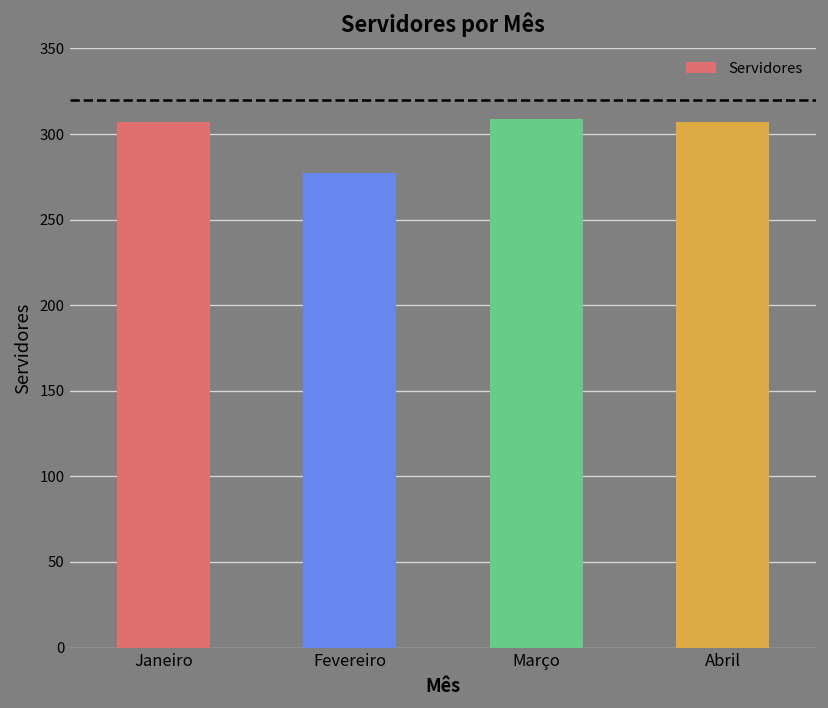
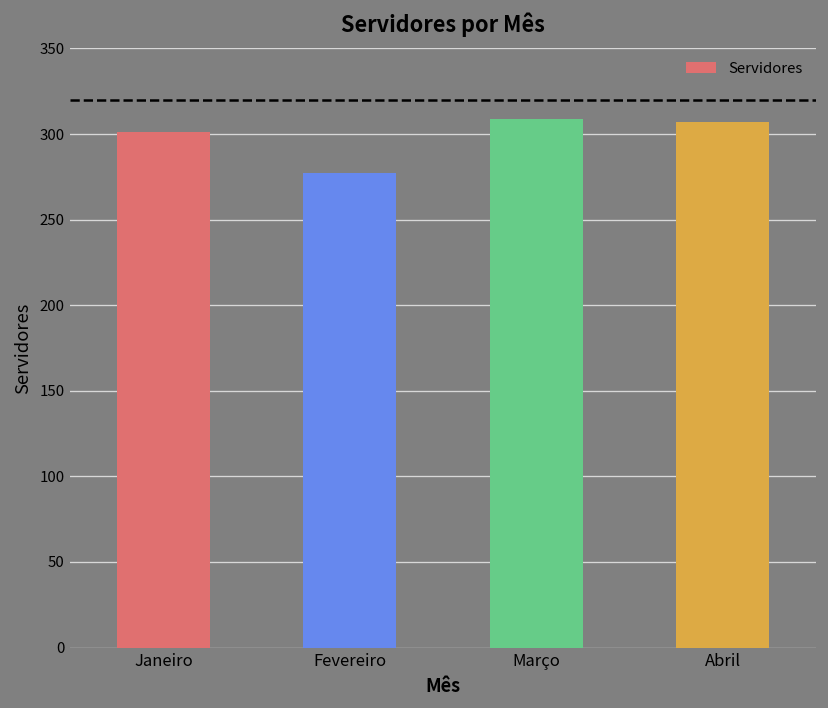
  {
-   "Janeiro": 307,
+   "Janeiro": 301,
    "Fevereiro": 277,
    "Março": 309,
    "Abril": 307
  }
